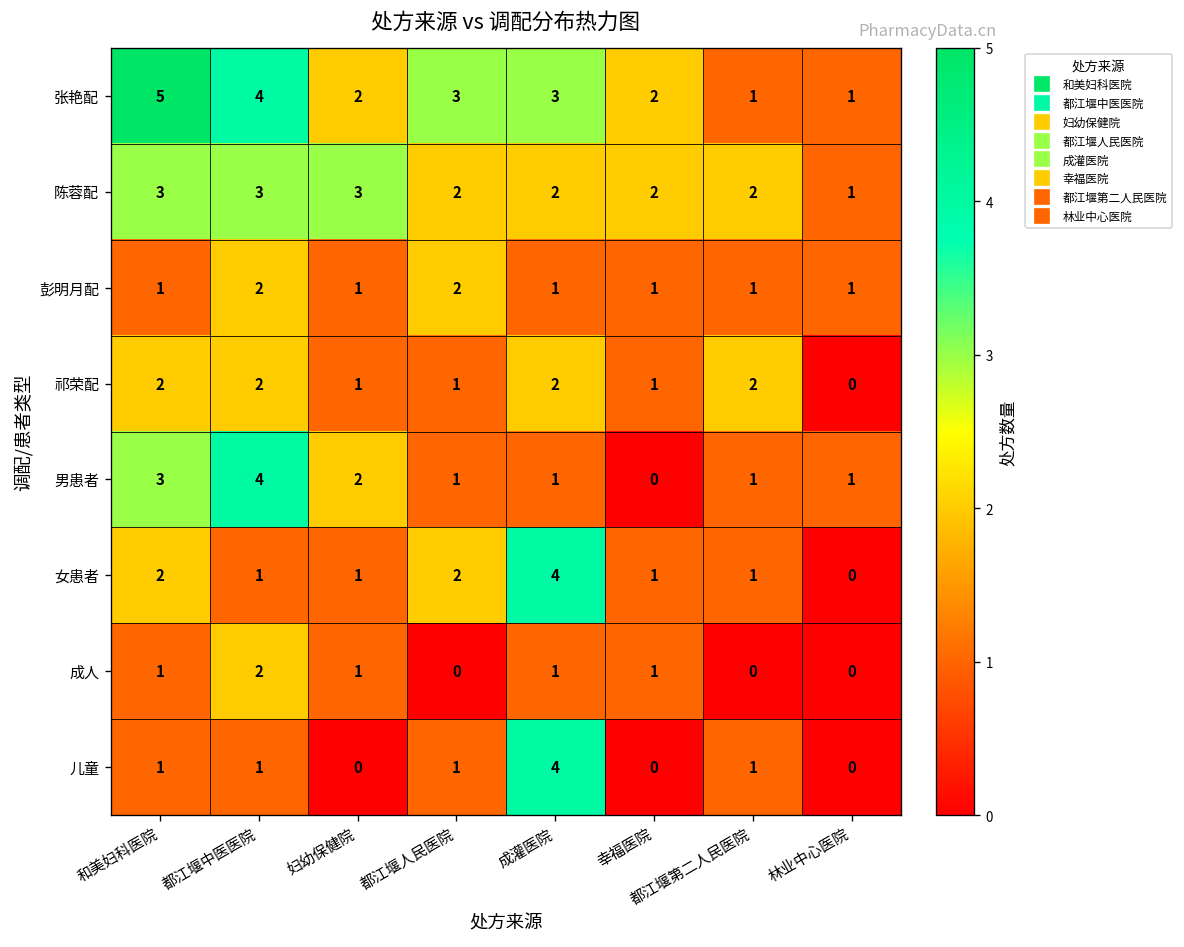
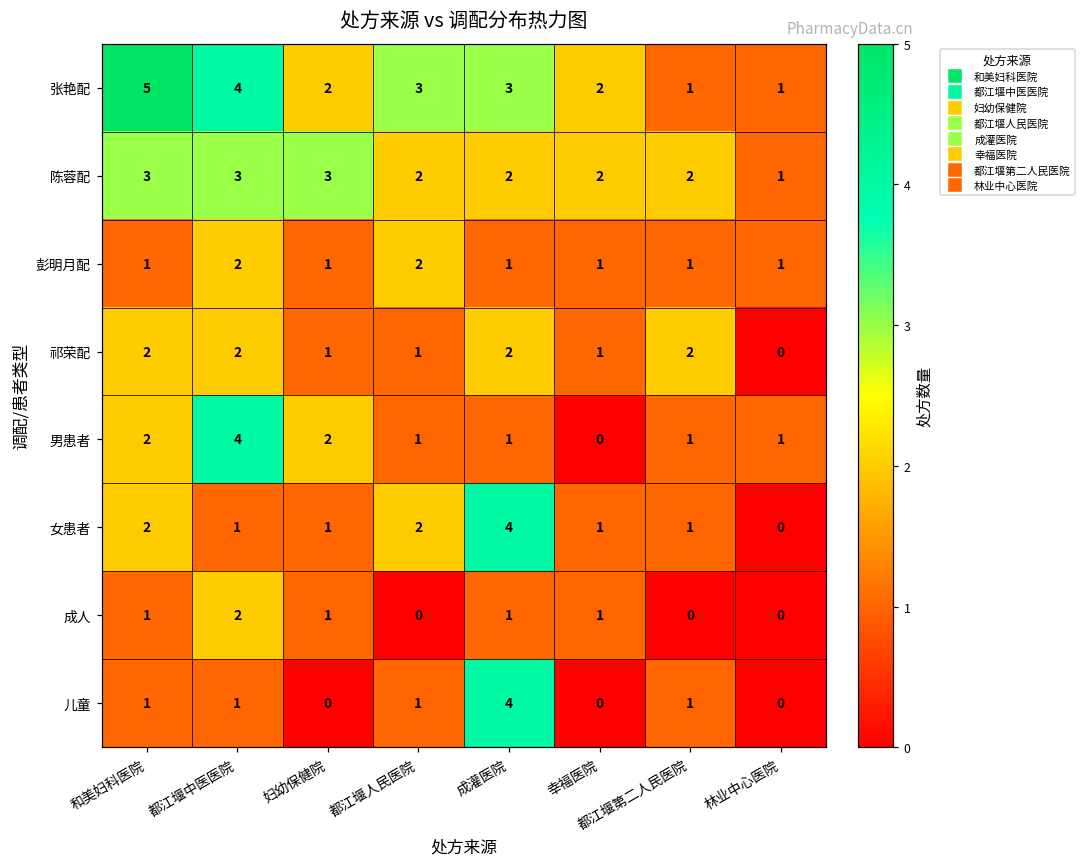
  {
    "张艳配": {
      "和美妇科医院": 5,
      "都江堰中医医院": 4,
      "妇幼保健院": 2,
      "都江堰人民医院": 3,
      "成灌医院": 3,
      "幸福医院": 2,
      "都江堰第二人民医院": 1,
      "林业中心医院": 1
    },
    "陈蓉配": {
      "和美妇科医院": 3,
      "都江堰中医医院": 3,
      "妇幼保健院": 3,
      "都江堰人民医院": 2,
      "成灌医院": 2,
      "幸福医院": 2,
      "都江堰第二人民医院": 2,
      "林业中心医院": 1
    },
    "彭明月配": {
      "和美妇科医院": 1,
      "都江堰中医医院": 2,
      "妇幼保健院": 1,
      "都江堰人民医院": 2,
      "成灌医院": 1,
      "幸福医院": 1,
      "都江堰第二人民医院": 1,
      "林业中心医院": 1
    },
    "祁荣配": {
      "和美妇科医院": 2,
      "都江堰中医医院": 2,
      "妇幼保健院": 1,
      "都江堰人民医院": 1,
      "成灌医院": 2,
      "幸福医院": 1,
      "都江堰第二人民医院": 2,
      "林业中心医院": 0
    },
    "男患者": {
-     "和美妇科医院": 3,
+     "和美妇科医院": 2,
      "都江堰中医医院": 4,
      "妇幼保健院": 2,
      "都江堰人民医院": 1,
      "成灌医院": 1,
      "幸福医院": 0,
      "都江堰第二人民医院": 1,
      "林业中心医院": 1
    },
    "女患者": {
      "和美妇科医院": 2,
      "都江堰中医医院": 1,
      "妇幼保健院": 1,
      "都江堰人民医院": 2,
      "成灌医院": 4,
      "幸福医院": 1,
      "都江堰第二人民医院": 1,
      "林业中心医院": 0
    },
    "成人": {
      "和美妇科医院": 1,
      "都江堰中医医院": 2,
      "妇幼保健院": 1,
      "都江堰人民医院": 0,
      "成灌医院": 1,
      "幸福医院": 1,
      "都江堰第二人民医院": 0,
      "林业中心医院": 0
    },
    "儿童": {
      "和美妇科医院": 1,
      "都江堰中医医院": 1,
      "妇幼保健院": 0,
      "都江堰人民医院": 1,
      "成灌医院": 4,
      "幸福医院": 0,
      "都江堰第二人民医院": 1,
      "林业中心医院": 0
    }
  }
